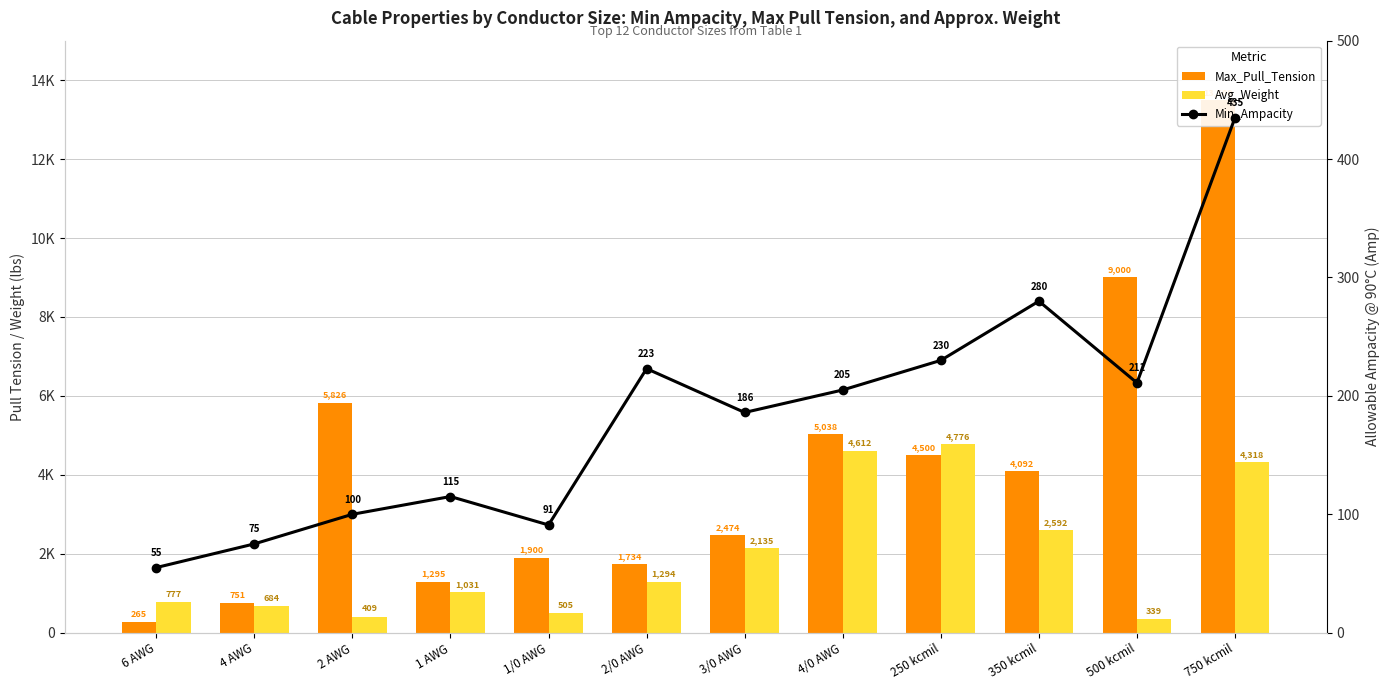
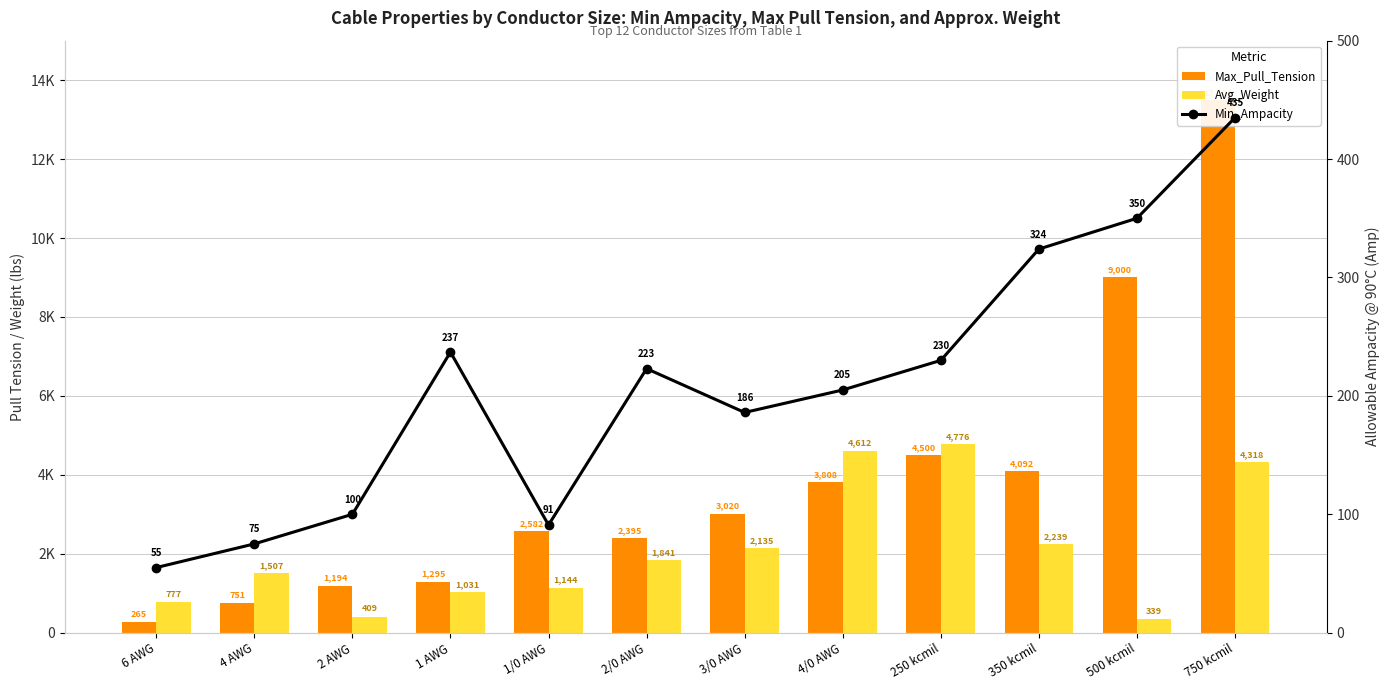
  {
    "Max_Pull_Tension": {
      "6 AWG": "265",
      "4 AWG": "751",
-     "2 AWG": "5,826",
+     "2 AWG": "1,194",
      "1 AWG": "1,295",
-     "1/0 AWG": "1,900",
-     "2/0 AWG": "1,734",
-     "3/0 AWG": "2,474",
-     "4/0 AWG": "5,038",
+     "1/0 AWG": "2,582",
+     "2/0 AWG": "2,395",
+     "3/0 AWG": "3,020",
+     "4/0 AWG": "3,808",
      "250 kcmil": "4,500",
      "350 kcmil": "4,092",
      "500 kcmil": "9,000"
    },
    "Avg_Weight": {
      "6 AWG": "777",
-     "4 AWG": "684",
+     "4 AWG": "1,507",
      "2 AWG": "409",
      "1 AWG": "1,031",
-     "1/0 AWG": "505",
-     "2/0 AWG": "1,294",
+     "1/0 AWG": "1,144",
+     "2/0 AWG": "1,841",
      "3/0 AWG": "2,135",
      "4/0 AWG": "4,612",
      "250 kcmil": "4,776",
-     "350 kcmil": "2,592",
+     "350 kcmil": "2,239",
      "500 kcmil": "339",
      "750 kcmil": "4,318"
    },
    "Min_Ampacity": {
      "6 AWG": "55",
      "4 AWG": "75",
      "2 AWG": "100",
-     "1 AWG": "115",
+     "1 AWG": "237",
      "1/0 AWG": "91",
      "2/0 AWG": "223",
      "3/0 AWG": "186",
      "4/0 AWG": "205",
      "250 kcmil": "230",
-     "350 kcmil": "280",
-     "500 kcmil": "211"
+     "350 kcmil": "324",
+     "500 kcmil": "350"
    }
  }
